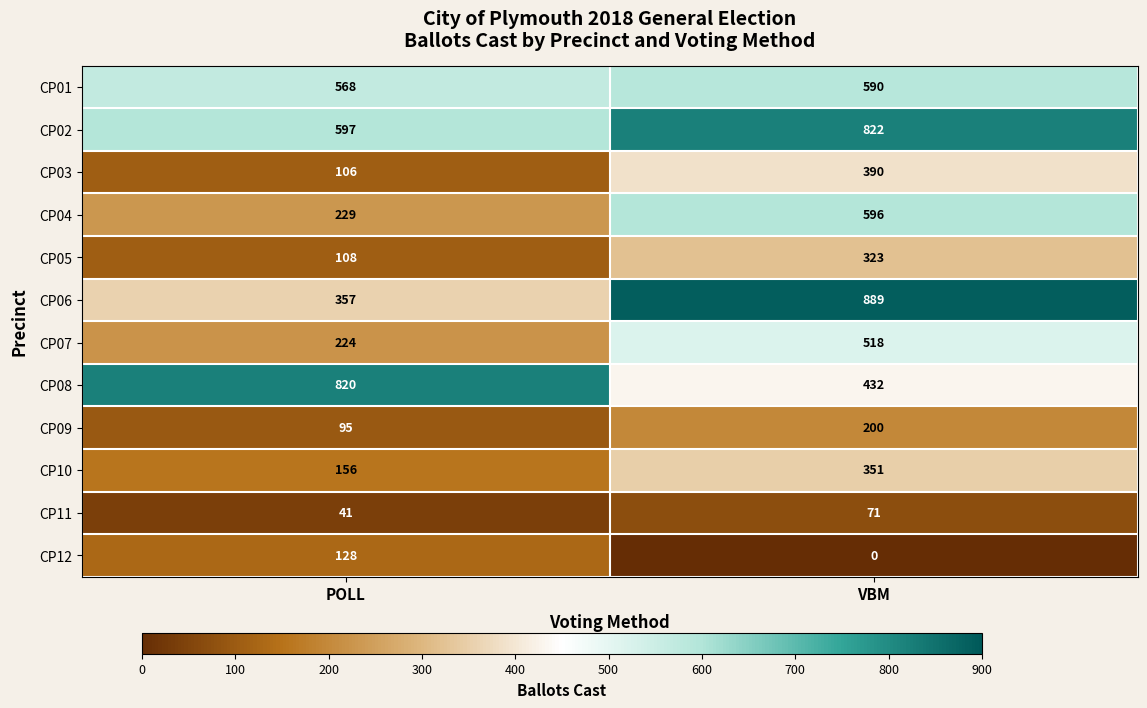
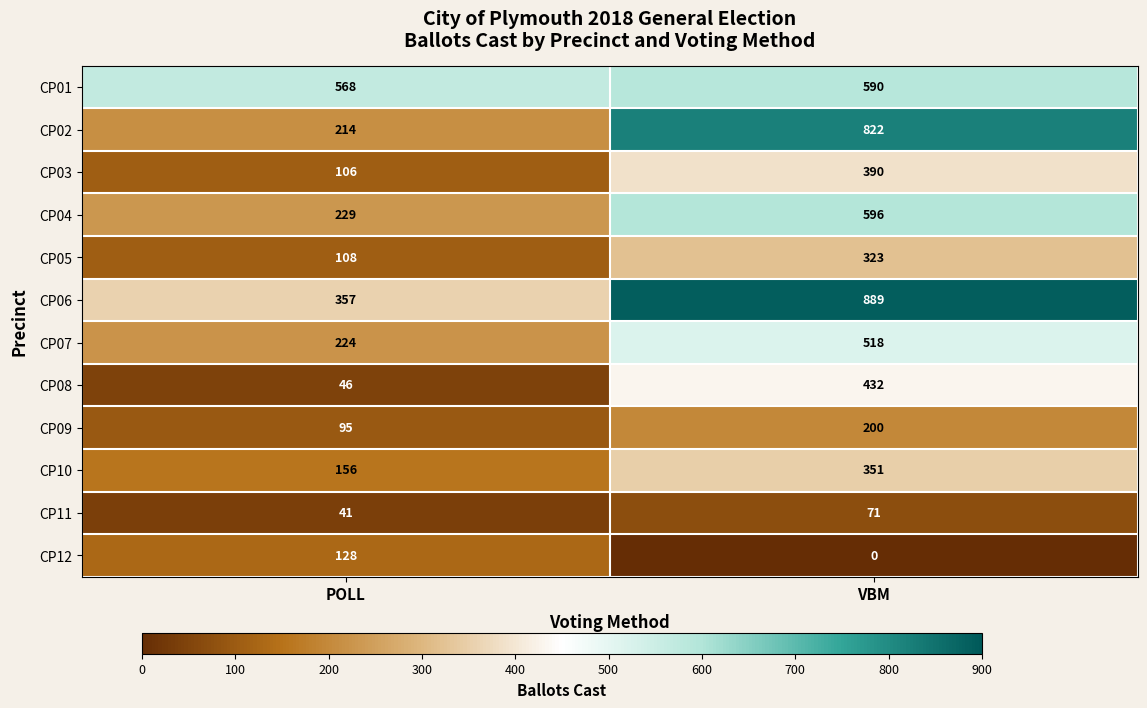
  {
    "CP01": {
      "POLL": 568,
      "VBM": 590
    },
    "CP02": {
-     "POLL": 597,
+     "POLL": 214,
      "VBM": 822
    },
    "CP03": {
      "POLL": 106,
      "VBM": 390
    },
    "CP04": {
      "POLL": 229,
      "VBM": 596
    },
    "CP05": {
      "POLL": 108,
      "VBM": 323
    },
    "CP06": {
      "POLL": 357,
      "VBM": 889
    },
    "CP07": {
      "POLL": 224,
      "VBM": 518
    },
    "CP08": {
-     "POLL": 820,
+     "POLL": 46,
      "VBM": 432
    },
    "CP09": {
      "POLL": 95,
      "VBM": 200
    },
    "CP10": {
      "POLL": 156,
      "VBM": 351
    },
    "CP11": {
      "POLL": 41,
      "VBM": 71
    },
    "CP12": {
      "POLL": 128,
      "VBM": 0
    }
  }
